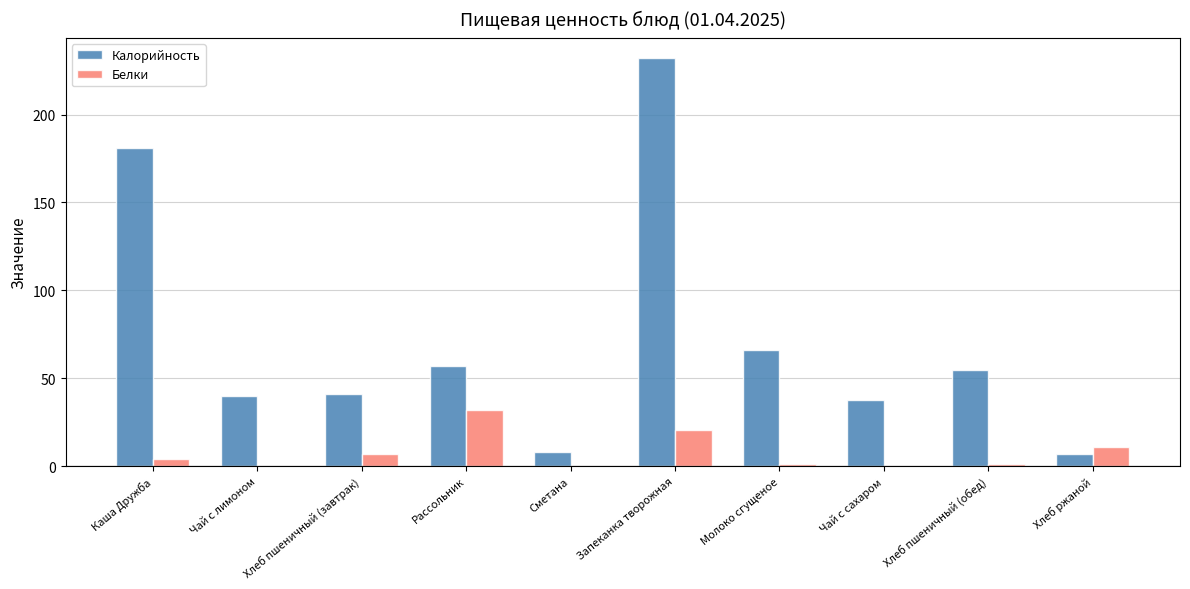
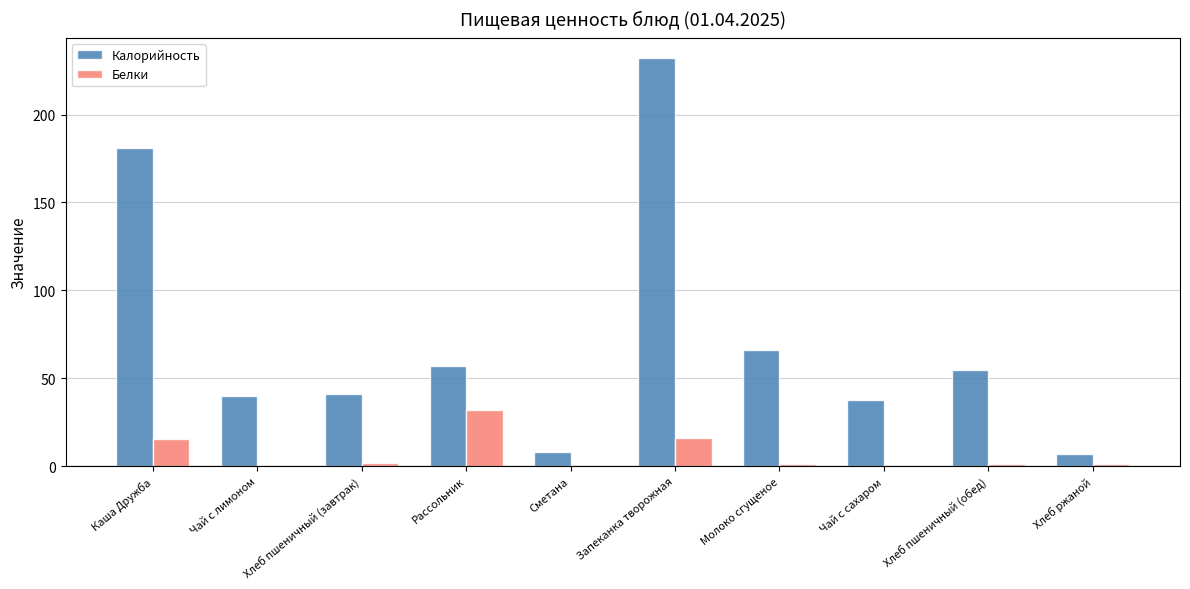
  {
    "Калорийность": {
      "Каша Дружба": 181,
      "Чай с лимоном": 40,
      "Хлеб пшеничный (завтрак)": 41,
      "Рассольник": 57,
      "Сметана": 8,
      "Запеканка творожная": 232,
      "Молоко сгущеное": 66,
      "Чай с сахаром": 38,
      "Хлеб пшеничный (обед)": 55,
      "Хлеб ржаной": 7
    },
    "Белки": {
-     "Каша Дружба": 4,
-     "Хлеб пшеничный (завтрак)": 7,
+     "Каша Дружба": 16,
+     "Хлеб пшеничный (завтрак)": 2,
      "Рассольник": 32,
-     "Запеканка творожная": 21,
+     "Запеканка творожная": 16,
      "Молоко сгущеное": 1,
      "Хлеб пшеничный (обед)": 2,
-     "Хлеб ржаной": 11
+     "Хлеб ржаной": 1
    }
  }
